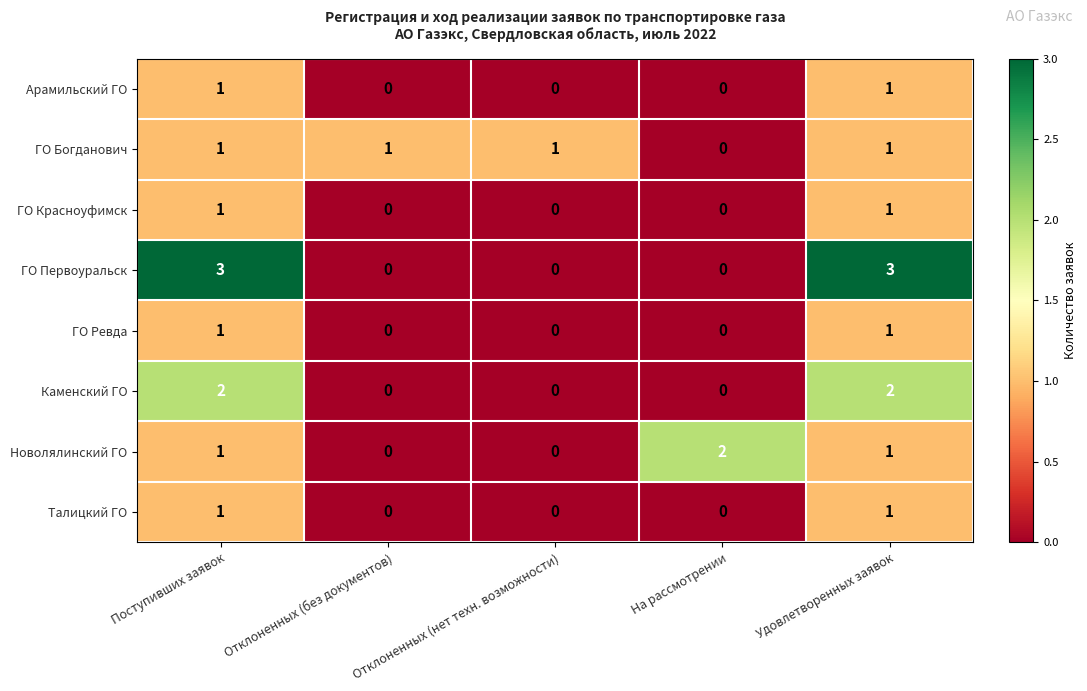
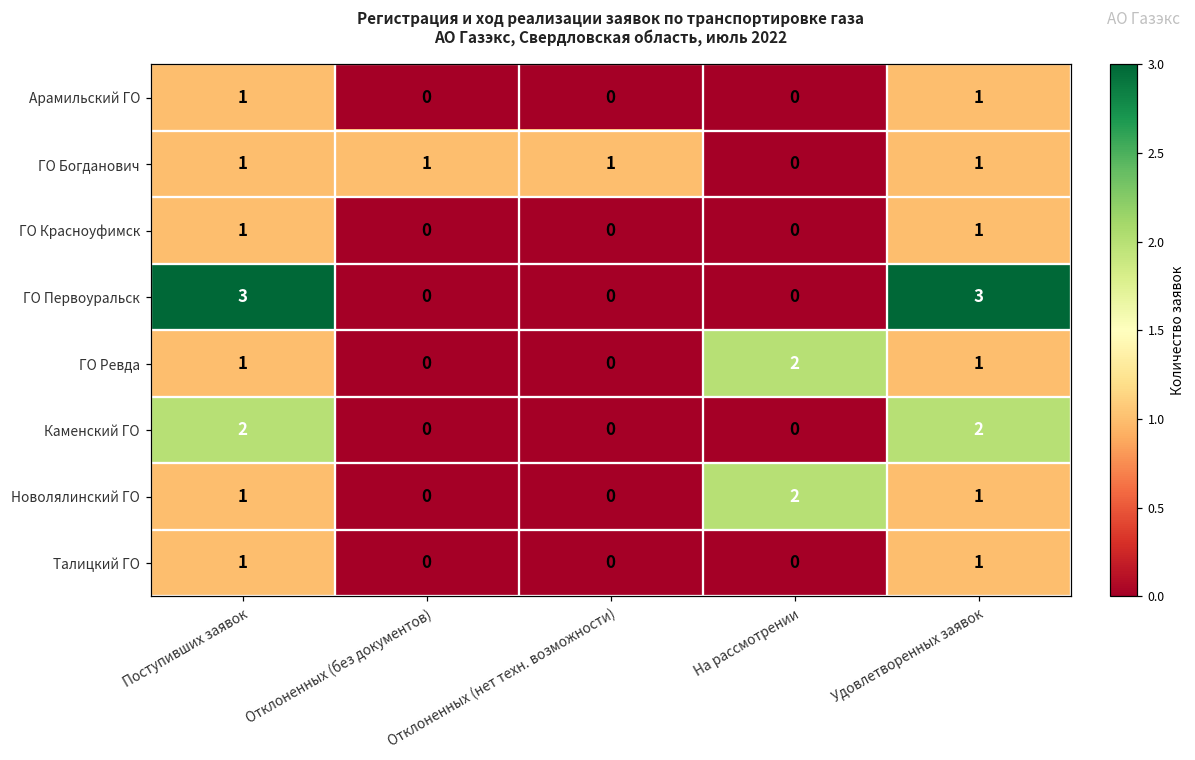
  {
    "Арамильский ГО": {
      "Поступивших заявок": 1,
      "Отклоненных (без документов)": 0,
      "Отклоненных (нет техн. возможности)": 0,
      "На рассмотрении": 0,
      "Удовлетворенных заявок": 1
    },
    "ГО Богданович": {
      "Поступивших заявок": 1,
      "Отклоненных (без документов)": 1,
      "Отклоненных (нет техн. возможности)": 1,
      "На рассмотрении": 0,
      "Удовлетворенных заявок": 1
    },
    "ГО Красноуфимск": {
      "Поступивших заявок": 1,
      "Отклоненных (без документов)": 0,
      "Отклоненных (нет техн. возможности)": 0,
      "На рассмотрении": 0,
      "Удовлетворенных заявок": 1
    },
    "ГО Первоуральск": {
      "Поступивших заявок": 3,
      "Отклоненных (без документов)": 0,
      "Отклоненных (нет техн. возможности)": 0,
      "На рассмотрении": 0,
      "Удовлетворенных заявок": 3
    },
    "ГО Ревда": {
      "Поступивших заявок": 1,
      "Отклоненных (без документов)": 0,
      "Отклоненных (нет техн. возможности)": 0,
-     "На рассмотрении": 0,
+     "На рассмотрении": 2,
      "Удовлетворенных заявок": 1
    },
    "Каменский ГО": {
      "Поступивших заявок": 2,
      "Отклоненных (без документов)": 0,
      "Отклоненных (нет техн. возможности)": 0,
      "На рассмотрении": 0,
      "Удовлетворенных заявок": 2
    },
    "Новолялинский ГО": {
      "Поступивших заявок": 1,
      "Отклоненных (без документов)": 0,
      "Отклоненных (нет техн. возможности)": 0,
      "На рассмотрении": 2,
      "Удовлетворенных заявок": 1
    },
    "Талицкий ГО": {
      "Поступивших заявок": 1,
      "Отклоненных (без документов)": 0,
      "Отклоненных (нет техн. возможности)": 0,
      "На рассмотрении": 0,
      "Удовлетворенных заявок": 1
    }
  }
